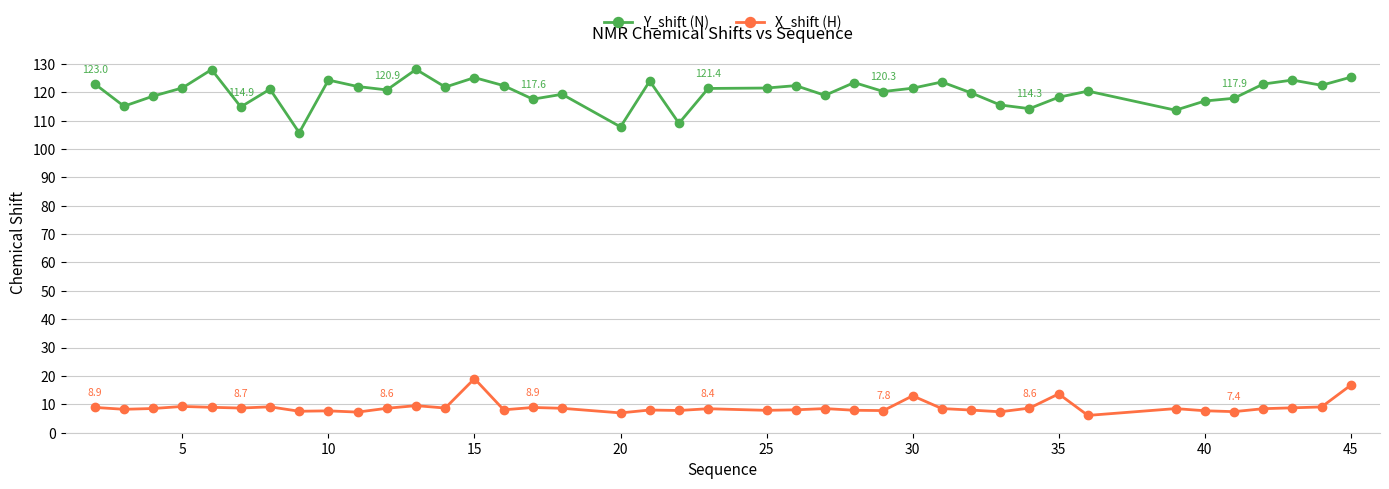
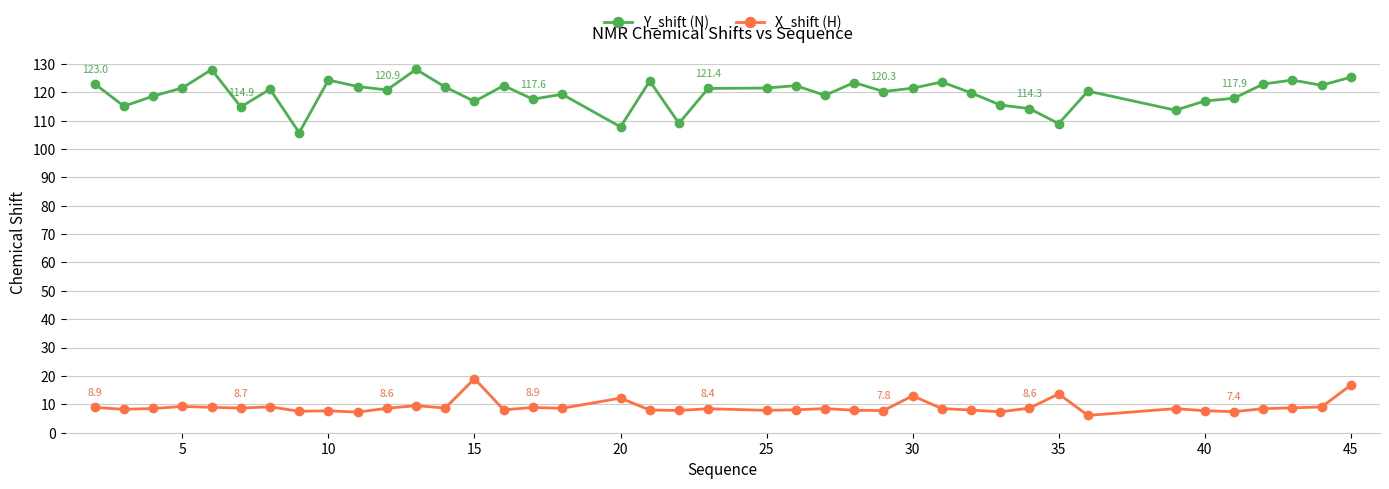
  {
    "Y_shift (N)": {
      "5": 122,
      "10": 124,
-     "15": 125,
+     "15": 117,
      "20": 108,
      "25": 122,
      "30": 121,
-     "35": 118,
+     "35": 109,
      "40": 117,
      "45": 125
    },
    "X_shift (H)": {
      "5": 9,
      "10": 8,
      "15": 19,
-     "20": 7,
+     "20": 12,
      "25": 8,
      "30": 13,
      "35": 14,
      "40": 8,
      "45": 17
    }
  }
